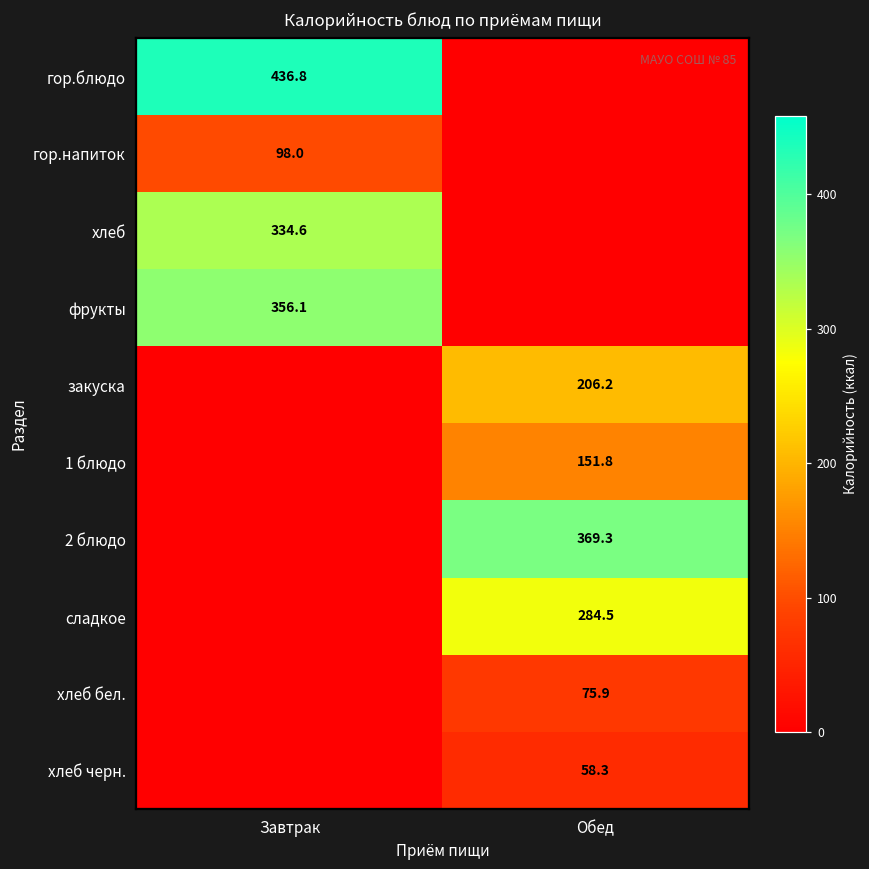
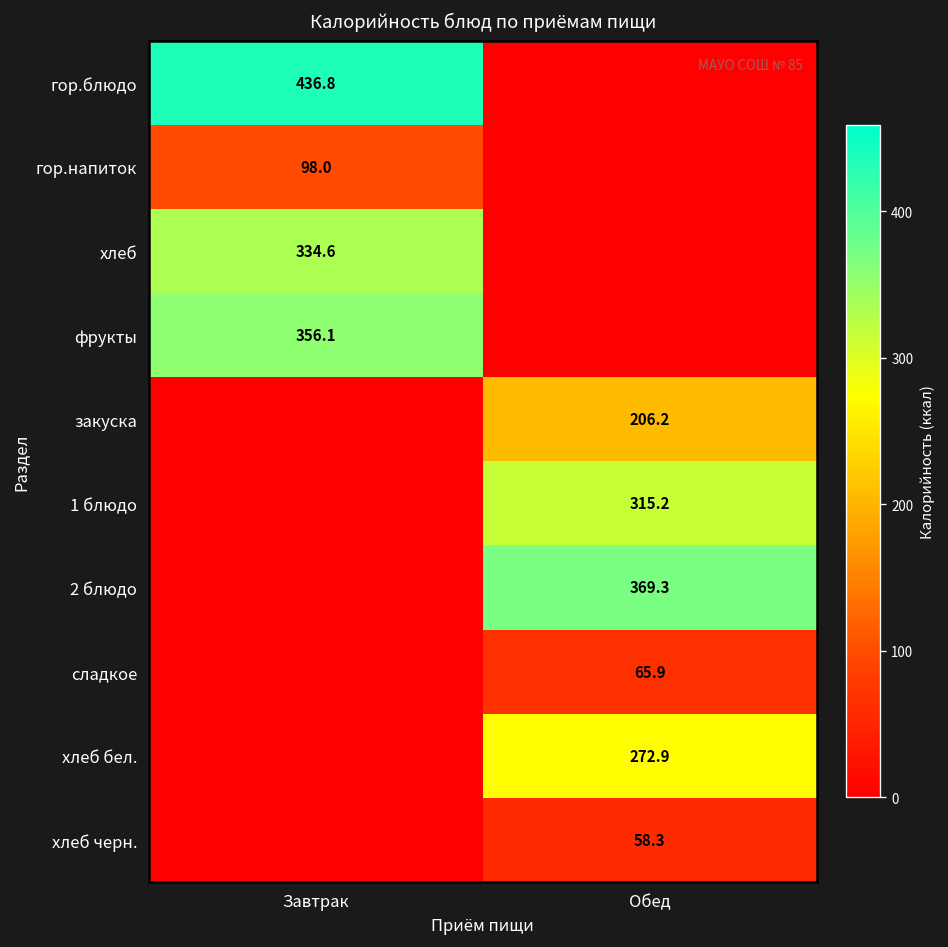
  {
    "гор.блюдо": {
      "Завтрак": 436.8,
      "Обед": 85
    },
    "гор.напиток": {
      "Завтрак": 98.0
    },
    "хлеб": {
      "Завтрак": 334.6
    },
    "фрукты": {
      "Завтрак": 356.1
    },
    "закуска": {
      "Обед": 206.2
    },
    "1 блюдо": {
-     "Обед": 151.8
+     "Обед": 315.2
    },
    "2 блюдо": {
      "Обед": 369.3
    },
    "сладкое": {
-     "Обед": 284.5
+     "Обед": 65.9
    },
    "хлеб бел.": {
-     "Обед": 75.9
+     "Обед": 272.9
    },
    "хлеб черн.": {
      "Обед": 58.3
    }
  }
